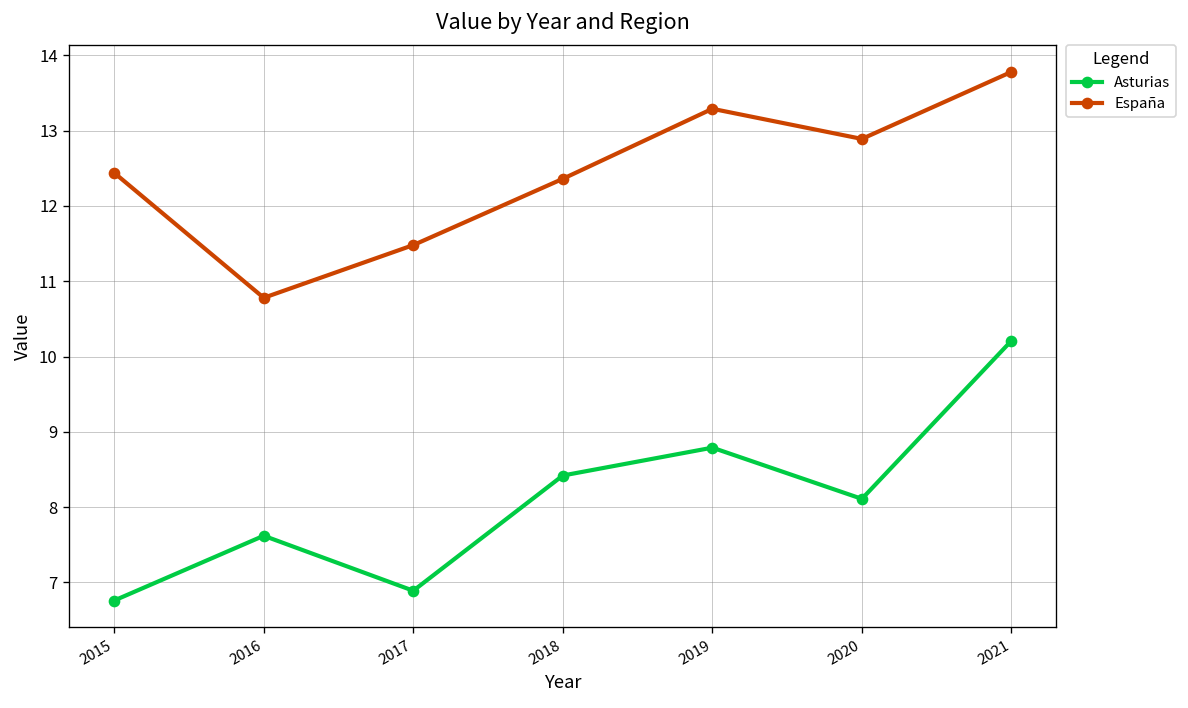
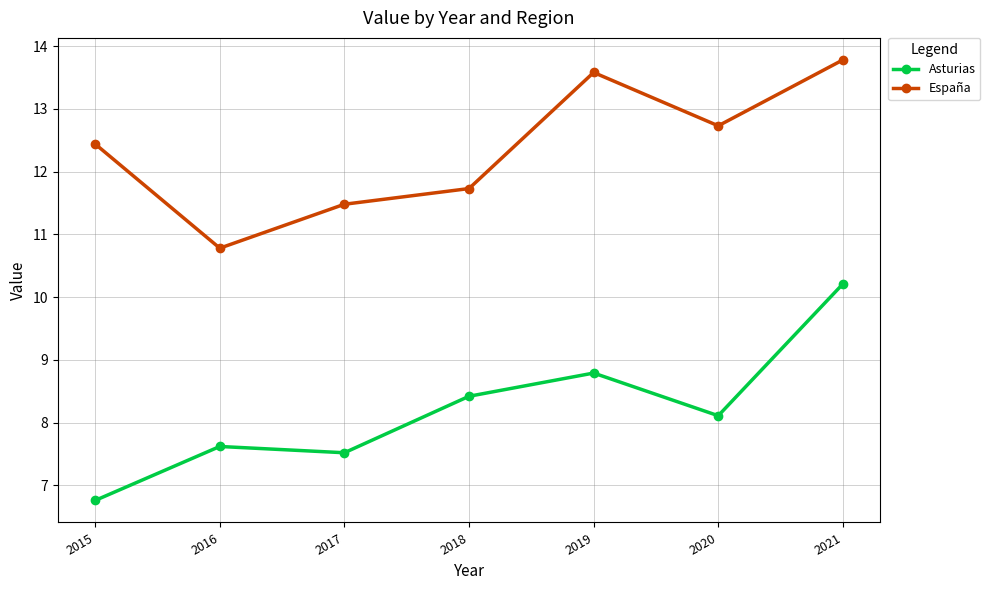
  {
    "Asturias": {
      "2015": 6.8,
      "2016": 7.6,
-     "2017": 6.9,
+     "2017": 7.5,
      "2018": 8.4,
      "2019": 8.8,
      "2020": 8.1,
      "2021": 10.2
    },
    "España": {
      "2015": 12.4,
      "2016": 10.8,
      "2017": 11.5,
-     "2018": 12.4,
-     "2019": 13.3,
-     "2020": 12.9,
+     "2018": 11.7,
+     "2019": 13.6,
+     "2020": 12.7,
      "2021": 13.8
    }
  }
